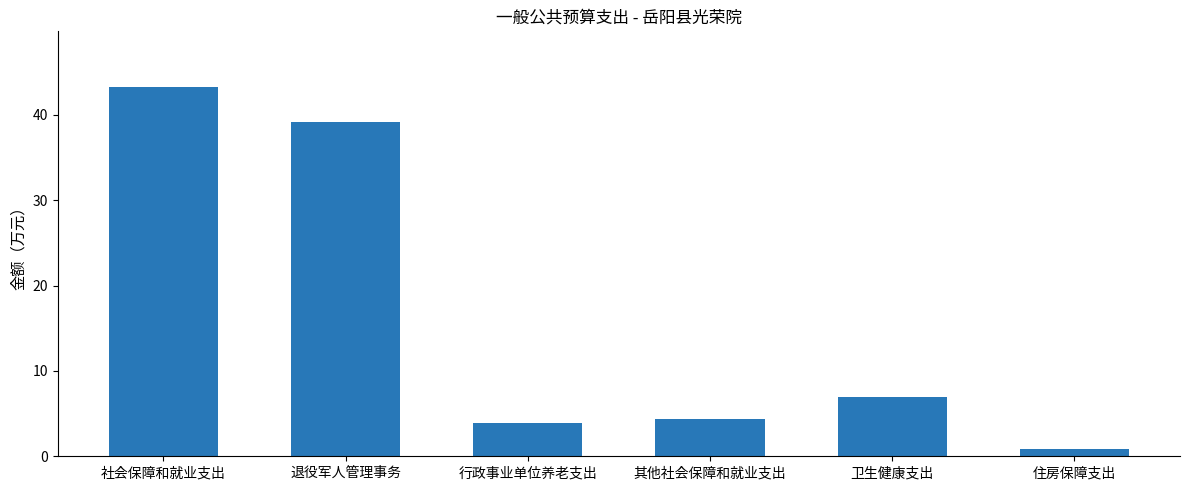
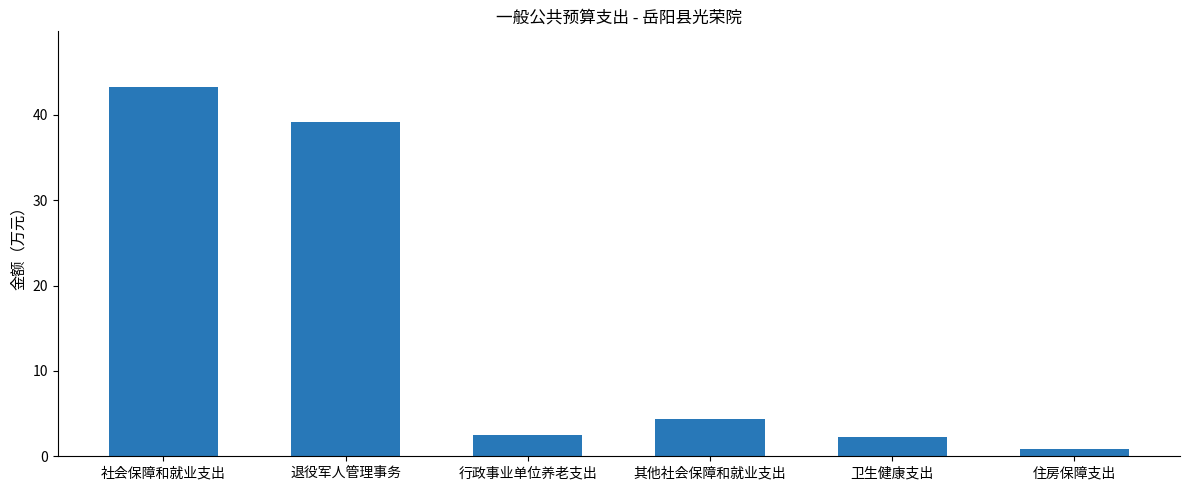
  {
    "社会保障和就业支出": 43,
    "退役军人管理事务": 39,
-   "行政事业单位养老支出": 4,
+   "行政事业单位养老支出": 3,
    "其他社会保障和就业支出": 4,
-   "卫生健康支出": 7,
+   "卫生健康支出": 2,
    "住房保障支出": 1
  }
